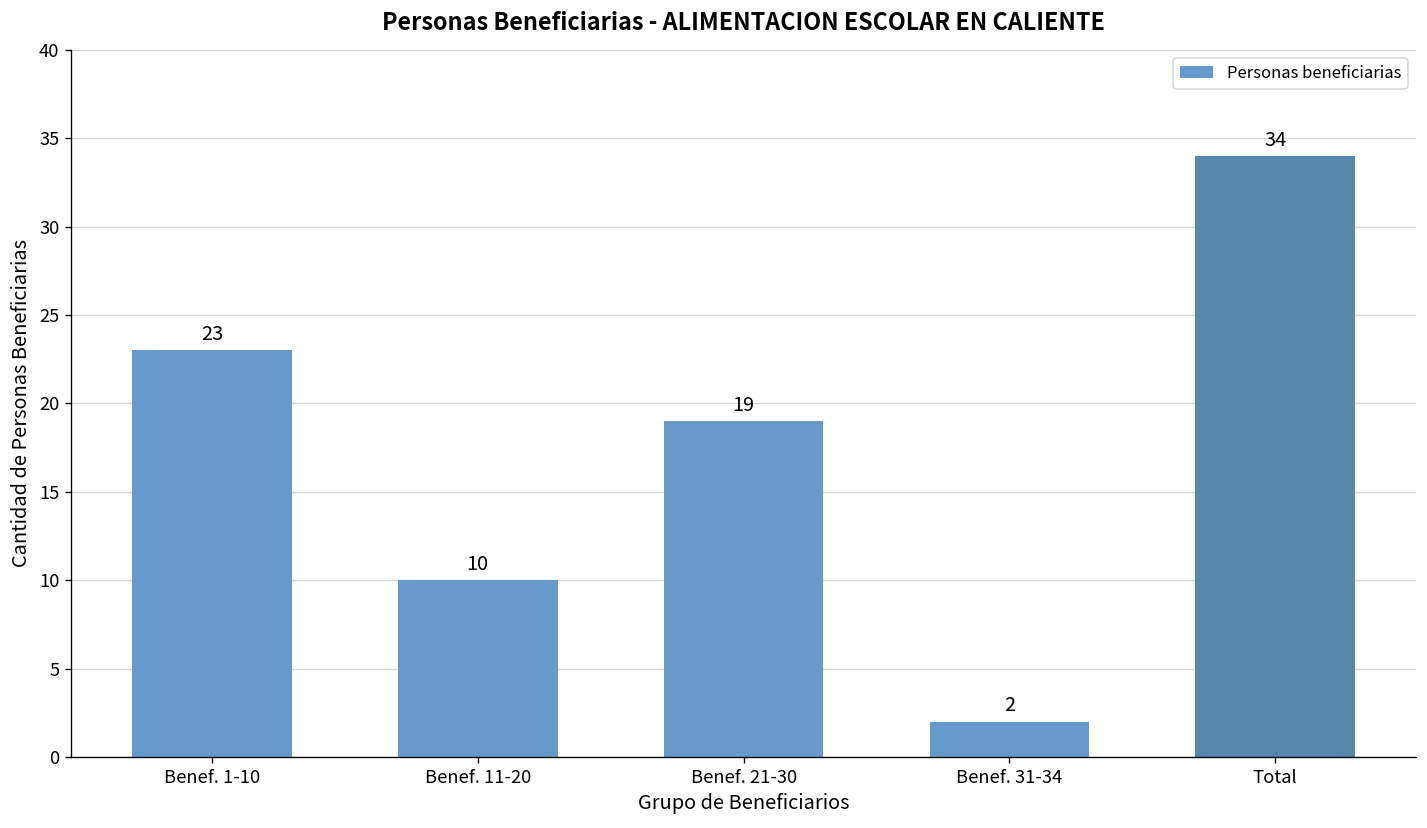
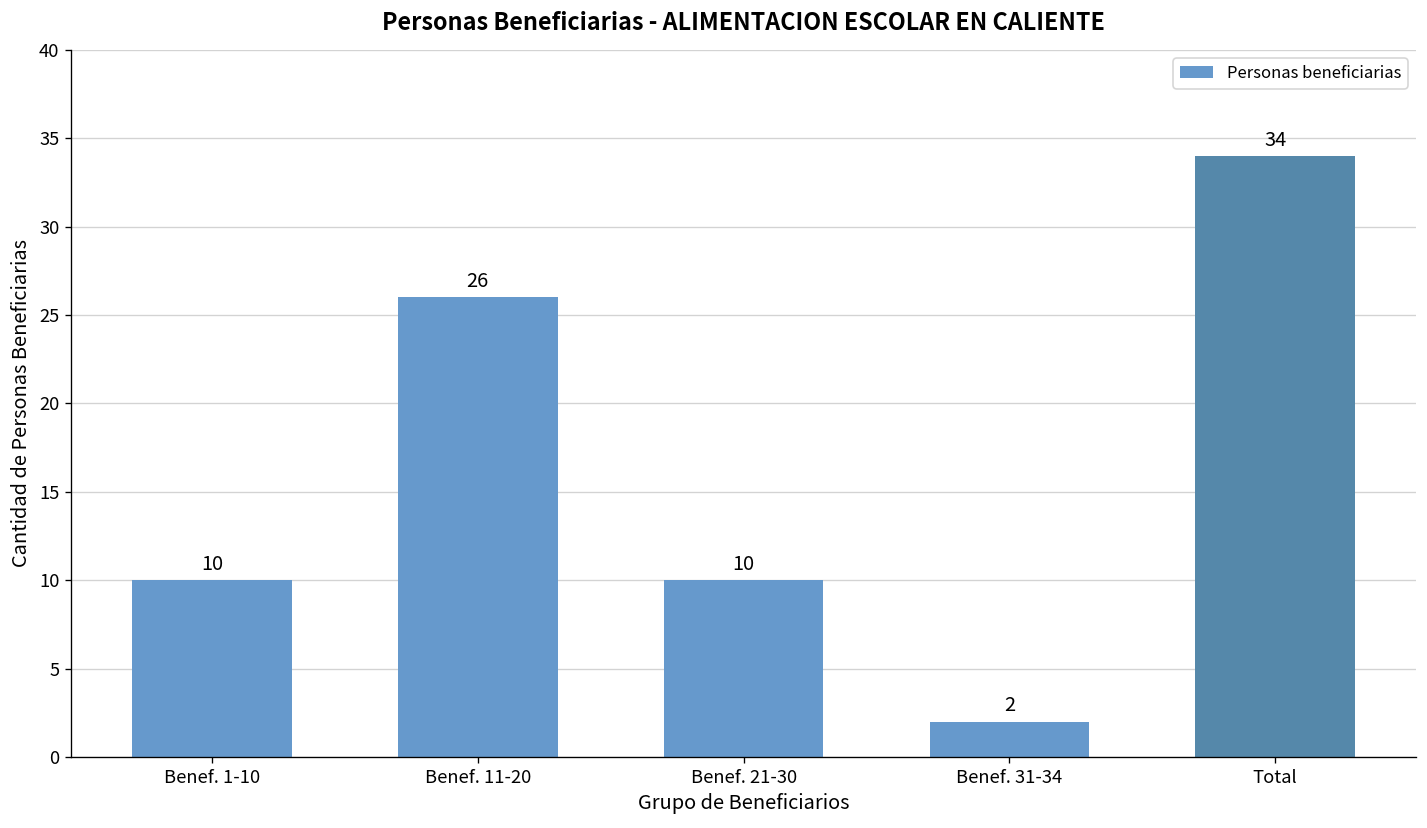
  {
-   "Benef. 1-10": 23,
-   "Benef. 11-20": 10,
-   "Benef. 21-30": 19,
+   "Benef. 1-10": 10,
+   "Benef. 11-20": 26,
+   "Benef. 21-30": 10,
    "Benef. 31-34": 2,
    "Total": 34
  }
